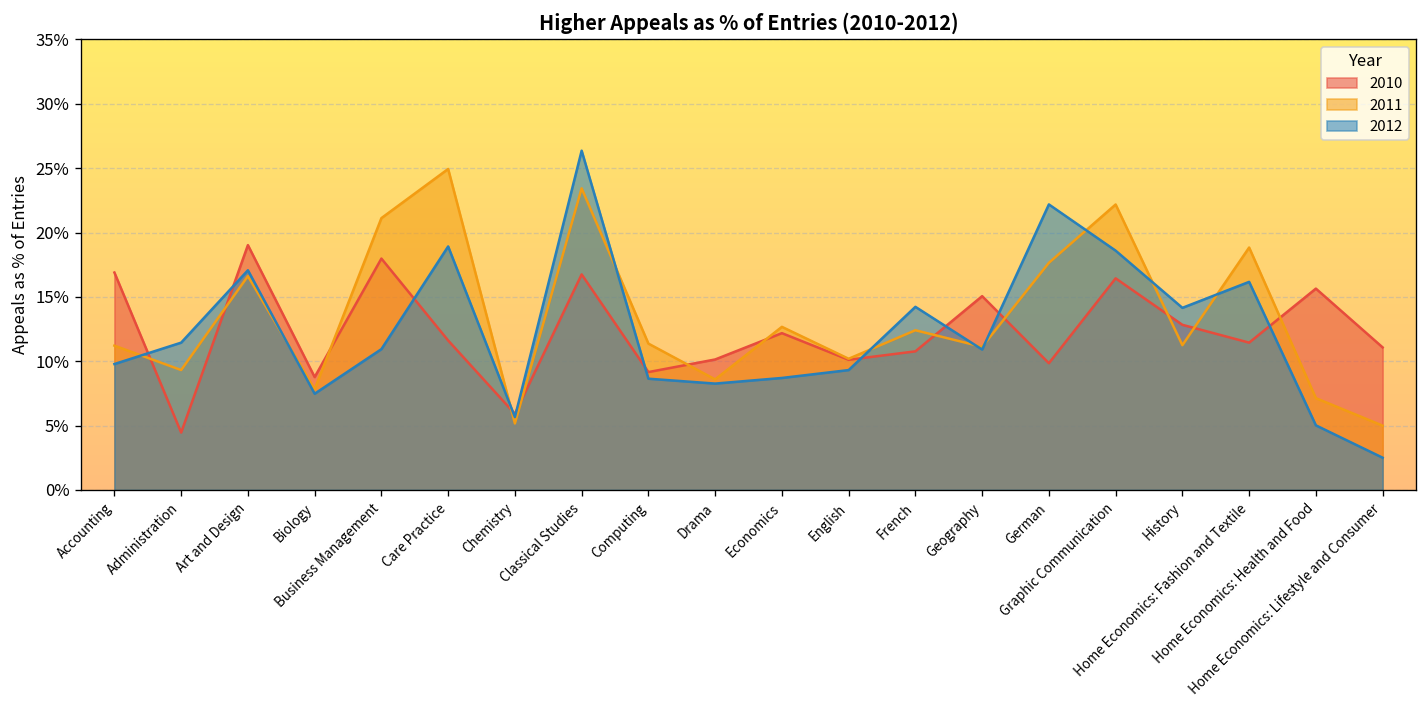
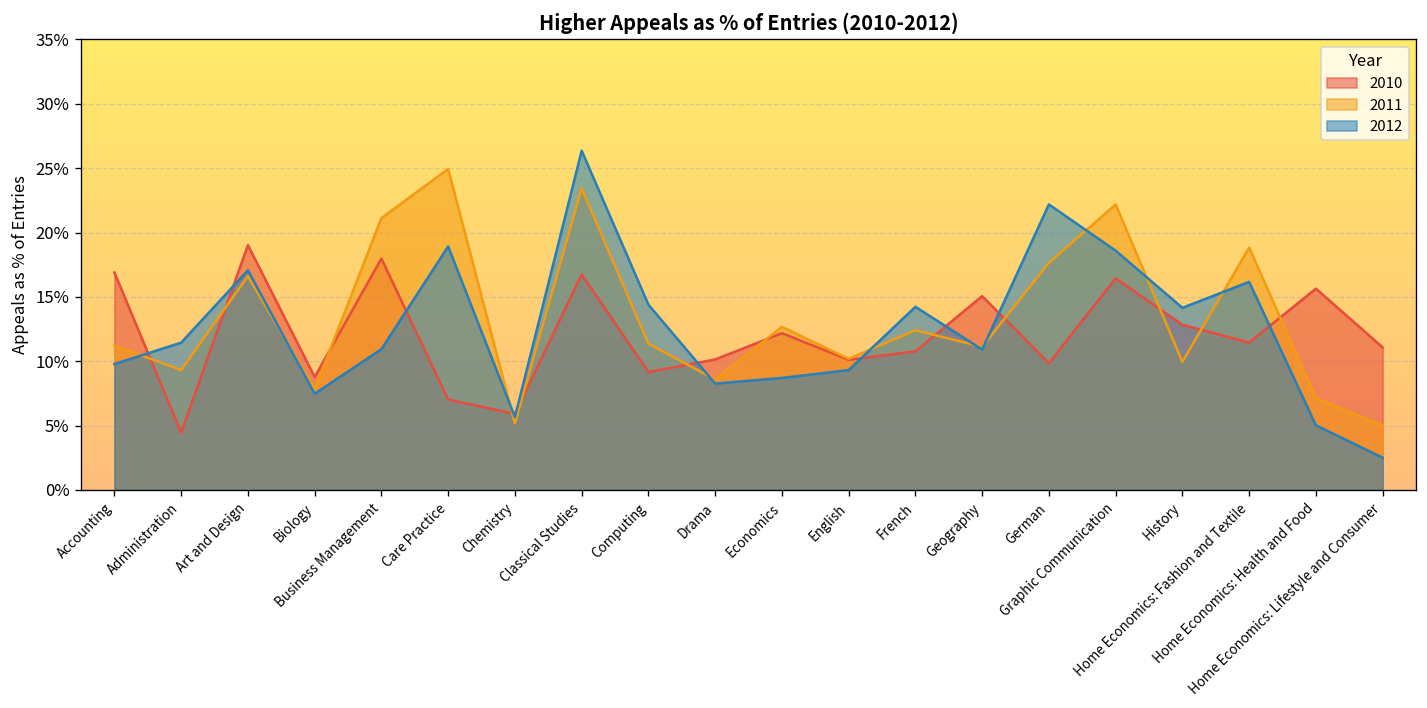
  {
    "2010": {
      "Accounting": "16.9%",
      "Administration": "4.5%",
      "Art and Design": "19.0%",
      "Biology": "8.8%",
      "Business Management": "18.0%",
-     "Care Practice": "11.6%",
+     "Care Practice": "7.0%",
      "Chemistry": "5.9%",
      "Classical Studies": "16.7%",
      "Computing": "9.2%",
      "Drama": "10.1%",
      "Economics": "12.2%",
      "French": "10.8%",
      "Geography": "15.1%",
      "German": "9.8%",
      "Graphic Communication": "16.4%",
      "History": "12.8%",
      "Home Economics: Fashion and Textile": "11.4%",
      "Home Economics: Health and Food": "15.6%",
      "Home Economics: Lifestyle and Consumer": "11.1%"
    },
    "2011": {
      "Accounting": "11.2%",
      "Administration": "9.3%",
      "Art and Design": "16.6%",
      "Biology": "7.8%",
      "Business Management": "21.1%",
      "Care Practice": "24.9%",
      "Chemistry": "5.2%",
      "Classical Studies": "23.4%",
      "Computing": "11.4%",
      "Drama": "8.6%",
      "Economics": "12.7%",
      "French": "12.4%",
      "German": "17.6%",
      "Graphic Communication": "22.2%",
-     "History": "11.2%",
+     "History": "10.0%",
      "Home Economics: Fashion and Textile": "18.8%",
      "Home Economics: Health and Food": "7.1%",
      "Home Economics: Lifestyle and Consumer": "5.0%"
    },
    "2012": {
      "Accounting": "9.8%",
      "Administration": "11.4%",
      "Art and Design": "17.1%",
      "Biology": "7.5%",
      "Business Management": "10.9%",
      "Care Practice": "18.9%",
      "Chemistry": "5.7%",
      "Classical Studies": "26.4%",
-     "Computing": "8.6%",
+     "Computing": "14.4%",
      "Drama": "8.3%",
      "Economics": "8.7%",
      "English": "9.3%",
      "French": "14.2%",
      "German": "22.2%",
      "Graphic Communication": "18.6%",
      "History": "14.1%",
      "Home Economics: Fashion and Textile": "16.2%",
      "Home Economics: Health and Food": "5.0%",
      "Home Economics: Lifestyle and Consumer": "2.5%"
    }
  }
